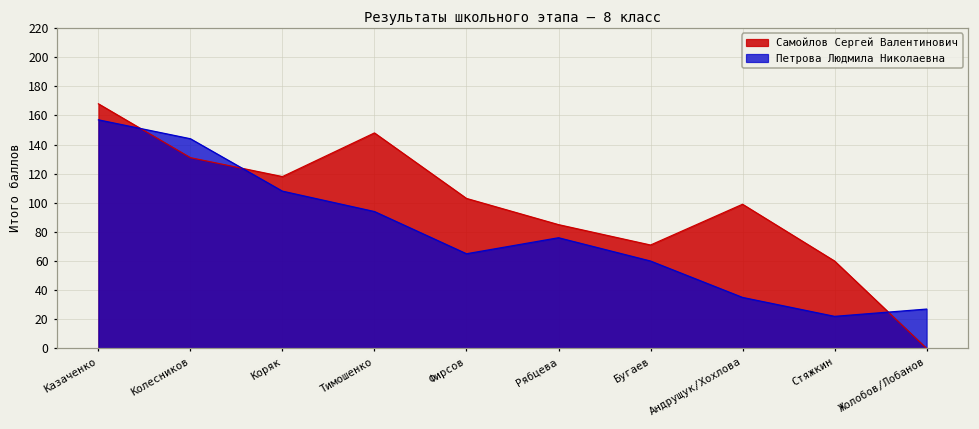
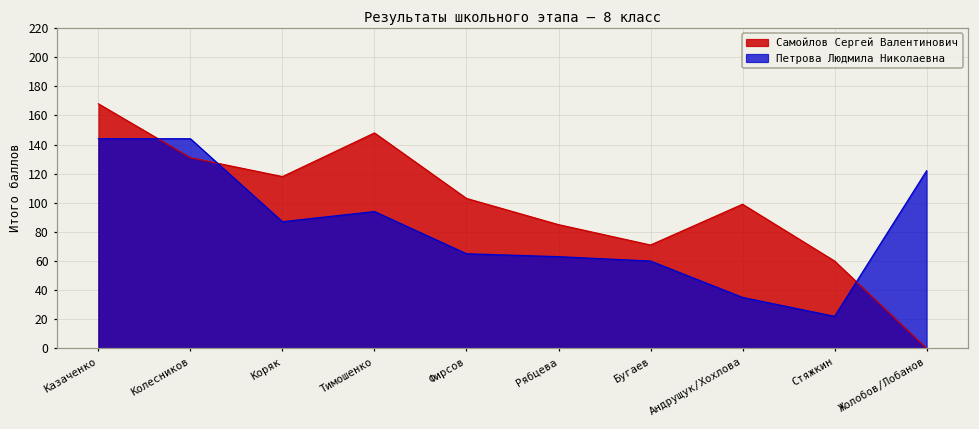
  {
    "Самойлов Сергей Валентинович": {
      "Казаченко": 168,
      "Колесников": 131,
      "Коряк": 118,
      "Тимошенко": 148,
      "Фирсов": 103,
      "Рябцева": 85,
      "Бугаев": 71,
      "Андрущук/Хохлова": 99,
      "Стяжкин": 60,
      "Жолобов/Лобанов": 0
    },
    "Петрова Людмила Николаевна": {
-     "Казаченко": 157,
+     "Казаченко": 144,
      "Колесников": 144,
-     "Коряк": 108,
+     "Коряк": 87,
      "Тимошенко": 94,
      "Фирсов": 65,
-     "Рябцева": 76,
+     "Рябцева": 63,
      "Бугаев": 60,
      "Андрущук/Хохлова": 35,
      "Стяжкин": 22,
-     "Жолобов/Лобанов": 27
+     "Жолобов/Лобанов": 122
    }
  }
